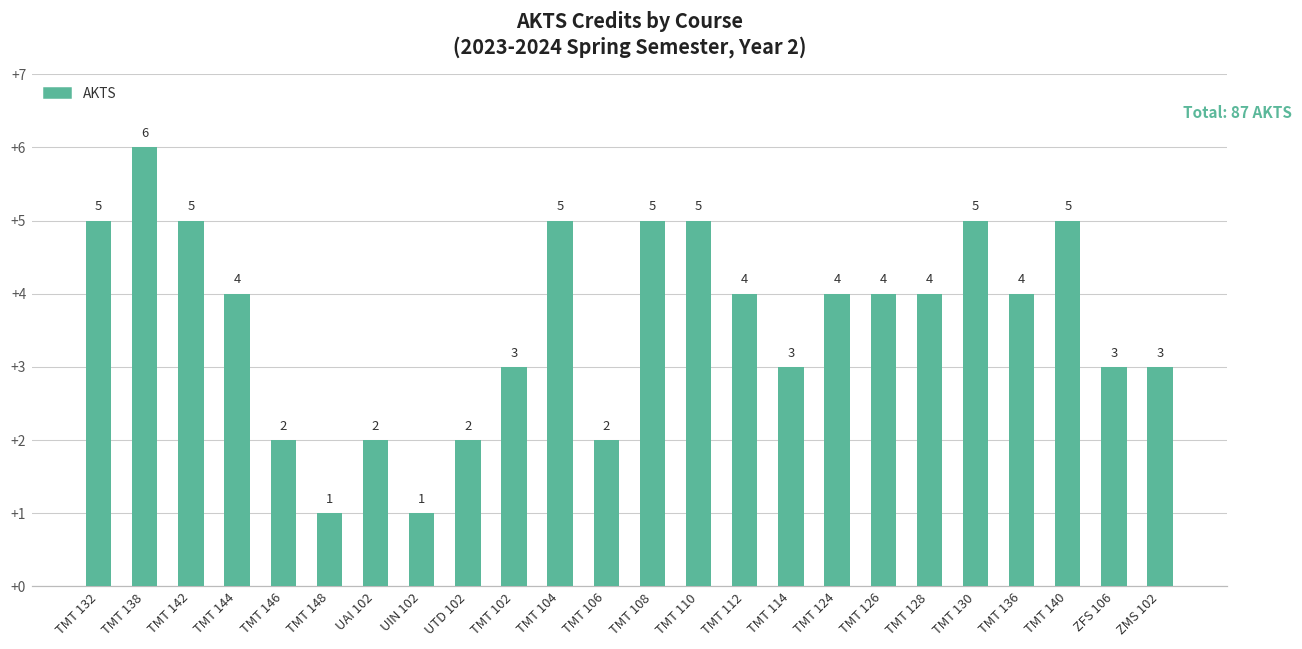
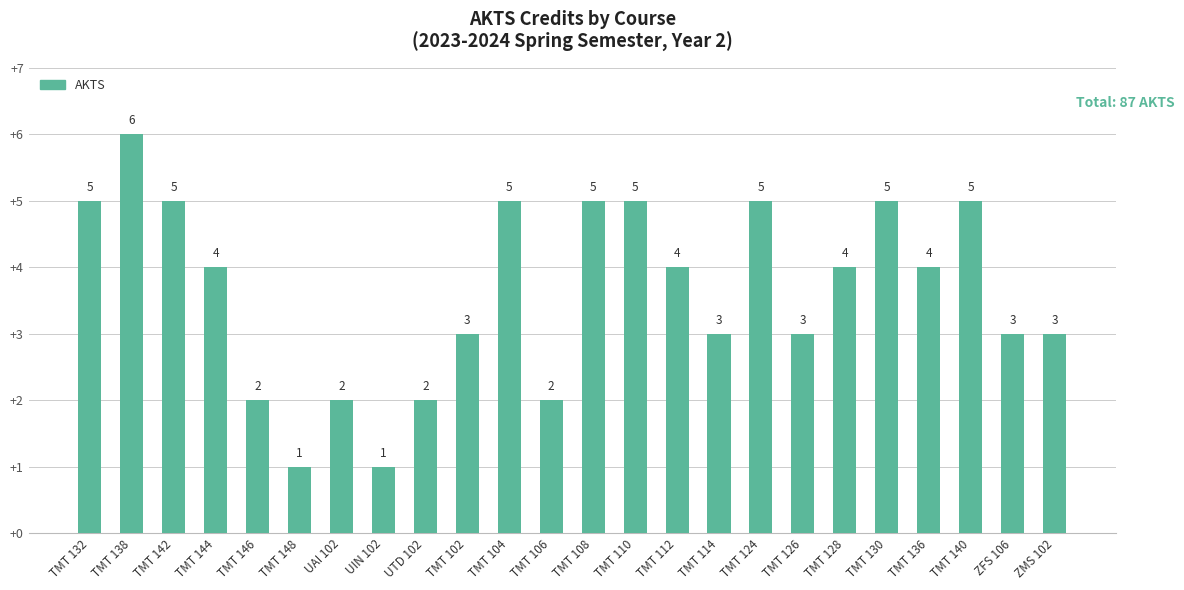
  {
    "TMT 132": 5,
    "TMT 138": 6,
    "TMT 142": 5,
    "TMT 144": 4,
    "TMT 146": 2,
    "TMT 148": 1,
    "UAI 102": 2,
    "UIN 102": 1,
    "UTD 102": 2,
    "TMT 102": 3,
    "TMT 104": 5,
    "TMT 106": 2,
    "TMT 108": 5,
    "TMT 110": 5,
    "TMT 112": 4,
    "TMT 114": 3,
-   "TMT 124": 4,
-   "TMT 126": 4,
+   "TMT 124": 5,
+   "TMT 126": 3,
    "TMT 128": 4,
    "TMT 130": 5,
    "TMT 136": 4,
    "TMT 140": 5,
    "ZFS 106": 3,
    "ZMS 102": 3
  }
